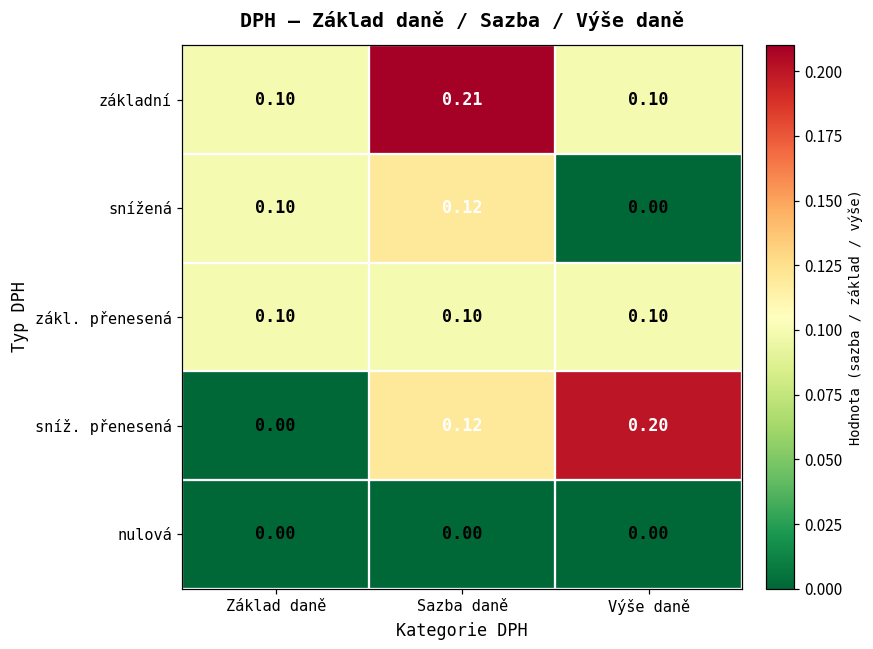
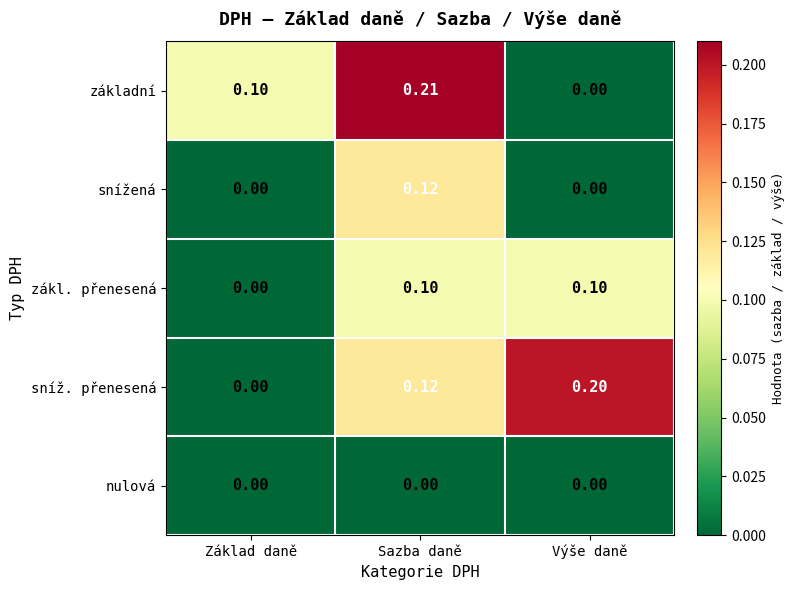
  {
    "základní": {
      "Základ daně": 0.10,
      "Sazba daně": 0.21,
-     "Výše daně": 0.10
+     "Výše daně": 0.00
    },
    "snížená": {
-     "Základ daně": 0.10,
+     "Základ daně": 0.00,
      "Sazba daně": 0.12,
      "Výše daně": 0.00
    },
    "zákl. přenesená": {
-     "Základ daně": 0.10,
+     "Základ daně": 0.00,
      "Sazba daně": 0.10,
      "Výše daně": 0.10
    },
    "sníž. přenesená": {
      "Základ daně": 0.00,
      "Sazba daně": 0.12,
      "Výše daně": 0.20
    },
    "nulová": {
      "Základ daně": 0.00,
      "Sazba daně": 0.00,
      "Výše daně": 0.00
    }
  }
